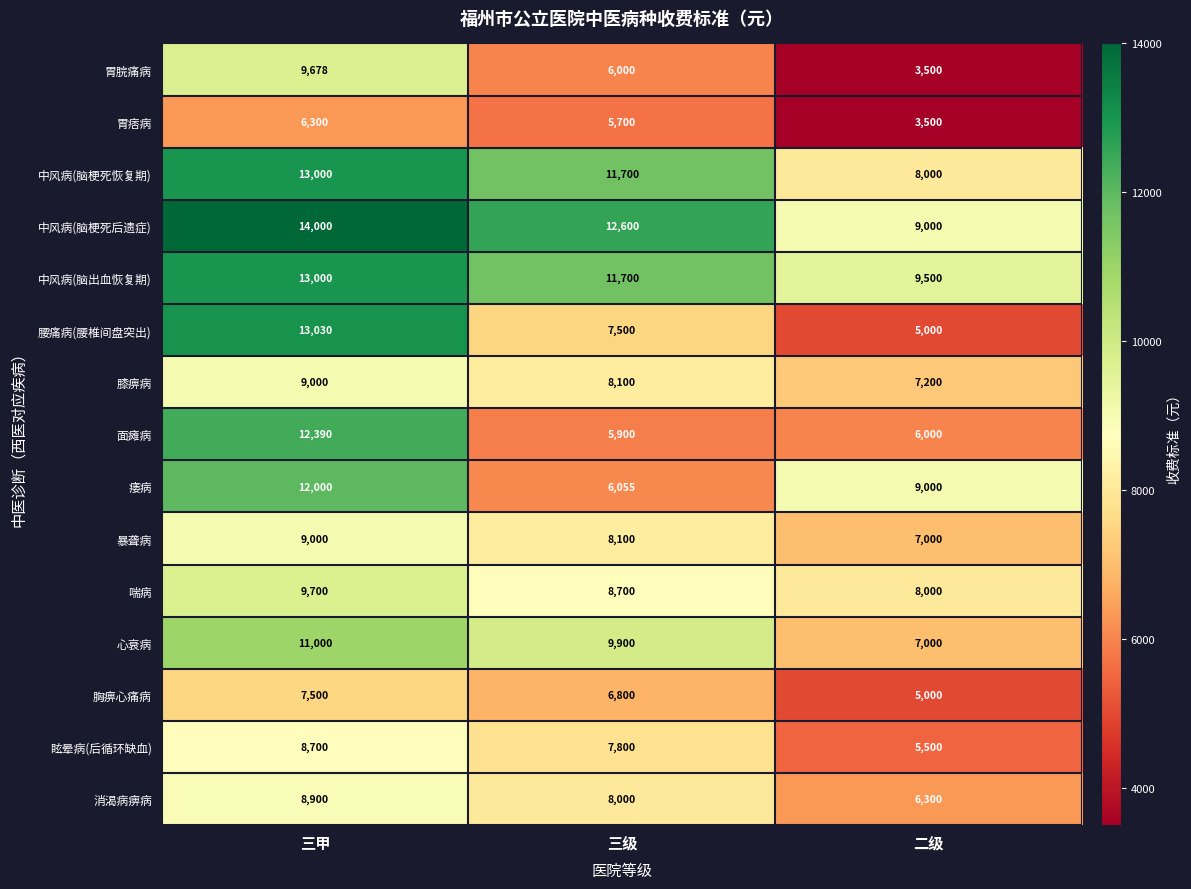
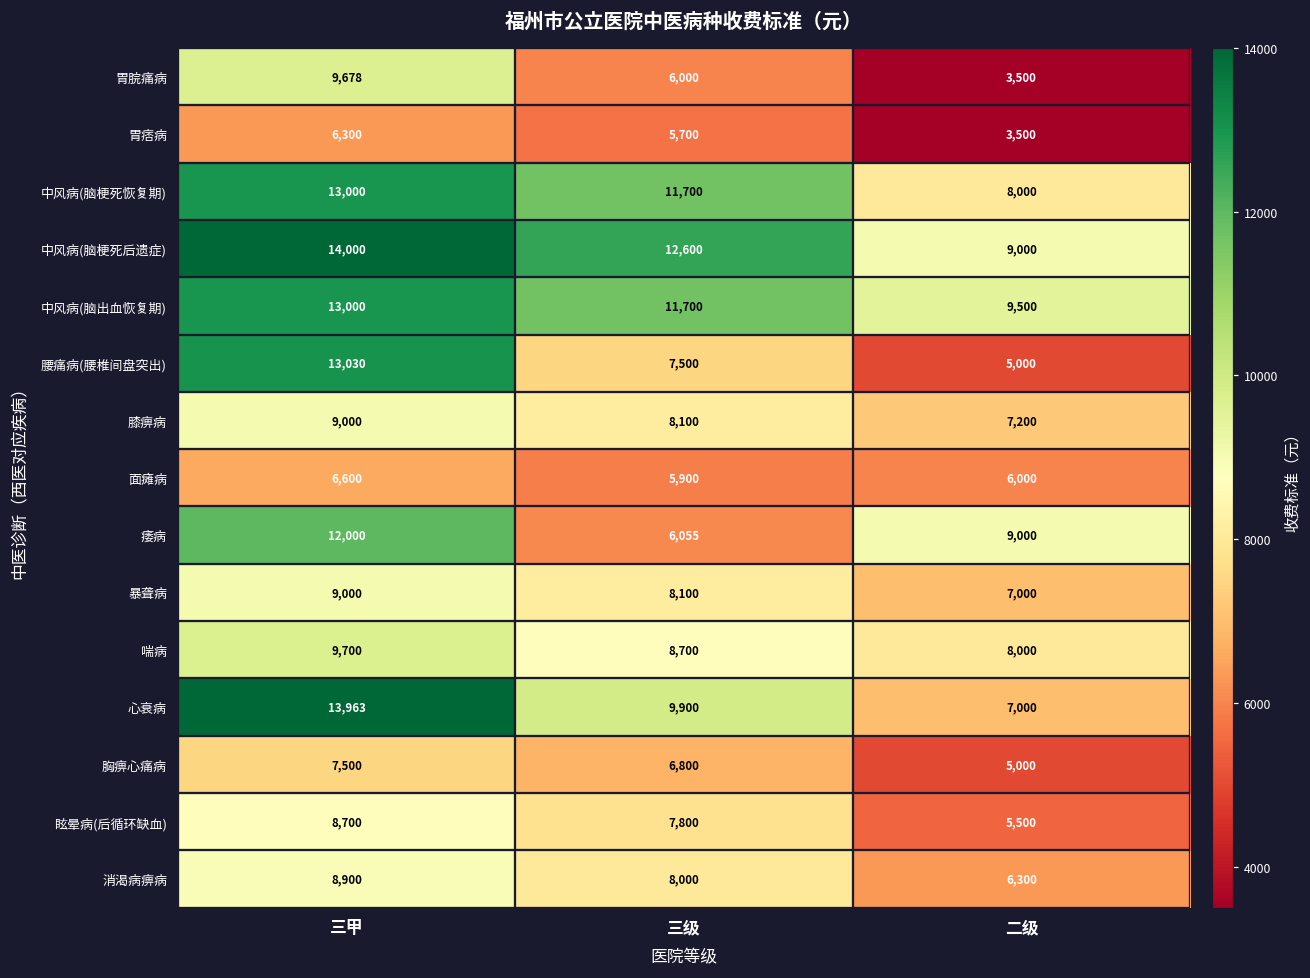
  {
    "胃脘痛病": {
      "三甲": "9,678",
      "三级": "6,000",
      "二级": "3,500"
    },
    "胃痞病": {
      "三甲": "6,300",
      "三级": "5,700",
      "二级": "3,500"
    },
    "中风病(脑梗死恢复期)": {
      "三甲": "13,000",
      "三级": "11,700",
      "二级": "8,000"
    },
    "中风病(脑梗死后遗症)": {
      "三甲": "14,000",
      "三级": "12,600",
      "二级": "9,000"
    },
    "中风病(脑出血恢复期)": {
      "三甲": "13,000",
      "三级": "11,700",
      "二级": "9,500"
    },
    "腰痛病(腰椎间盘突出)": {
      "三甲": "13,030",
      "三级": "7,500",
      "二级": "5,000"
    },
    "膝痹病": {
      "三甲": "9,000",
      "三级": "8,100",
      "二级": "7,200"
    },
    "面瘫病": {
-     "三甲": "12,390",
+     "三甲": "6,600",
      "三级": "5,900",
      "二级": "6,000"
    },
    "痿病": {
      "三甲": "12,000",
      "三级": "6,055",
      "二级": "9,000"
    },
    "暴聋病": {
      "三甲": "9,000",
      "三级": "8,100",
      "二级": "7,000"
    },
    "喘病": {
      "三甲": "9,700",
      "三级": "8,700",
      "二级": "8,000"
    },
    "心衰病": {
-     "三甲": "11,000",
+     "三甲": "13,963",
      "三级": "9,900",
      "二级": "7,000"
    },
    "胸痹心痛病": {
      "三甲": "7,500",
      "三级": "6,800",
      "二级": "5,000"
    },
    "眩晕病(后循环缺血)": {
      "三甲": "8,700",
      "三级": "7,800",
      "二级": "5,500"
    },
    "消渴病痹病": {
      "三甲": "8,900",
      "三级": "8,000",
      "二级": "6,300"
    }
  }
